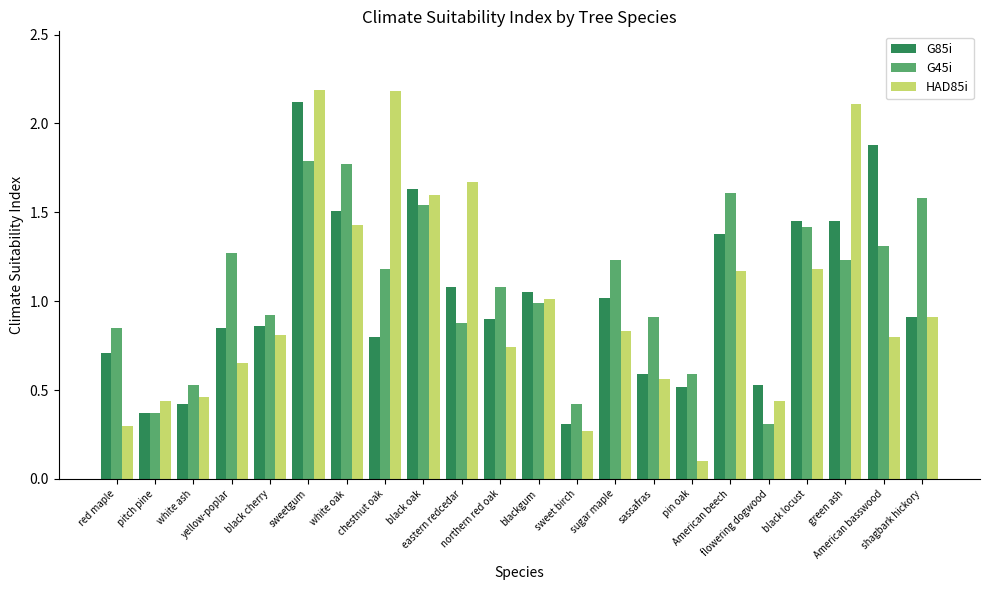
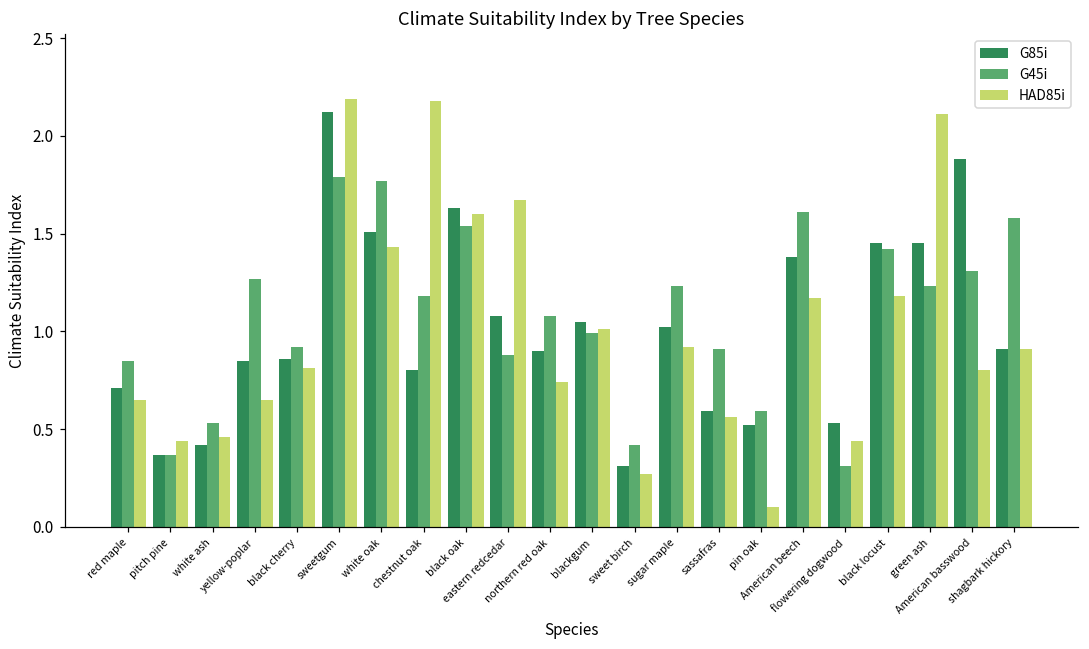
  {
    "HAD85i": {
-     "red maple": 0.30,
+     "red maple": 0.65,
      "pitch pine": 0.44,
      "white ash": 0.46,
      "yellow-poplar": 0.65,
      "black cherry": 0.81,
      "sweetgum": 2.19,
      "white oak": 1.43,
      "chestnut oak": 2.18,
      "black oak": 1.60,
      "eastern redcedar": 1.67,
      "northern red oak": 0.74,
      "blackgum": 1.01,
      "sweet birch": 0.27,
-     "sugar maple": 0.83,
+     "sugar maple": 0.92,
      "sassafras": 0.56,
      "pin oak": 0.10,
      "American beech": 1.17,
      "flowering dogwood": 0.44,
      "black locust": 1.18,
      "green ash": 2.11,
      "American basswood": 0.80,
      "shagbark hickory": 0.91
    }
  }
